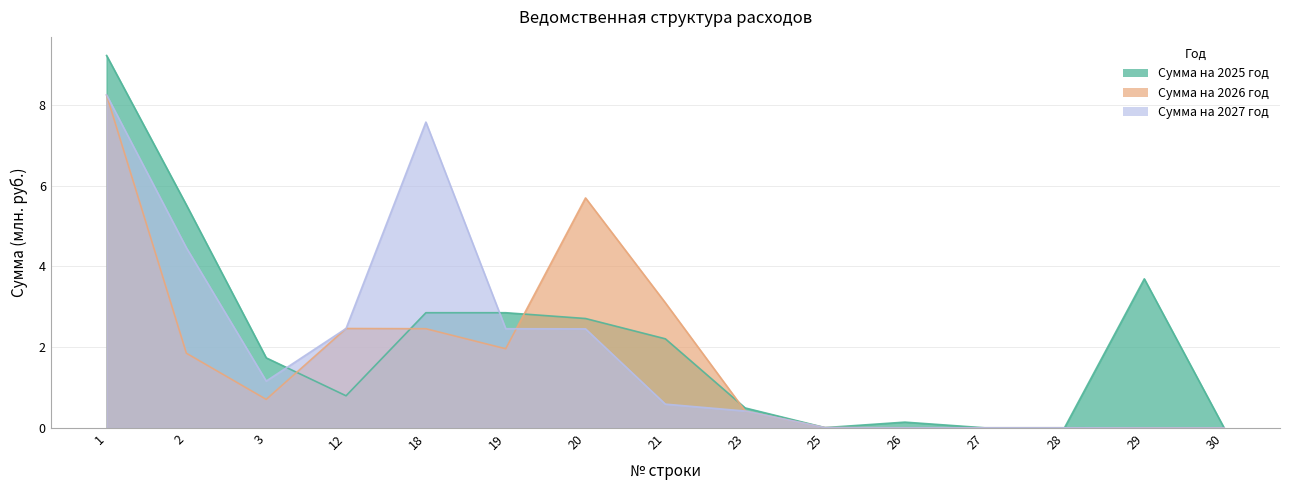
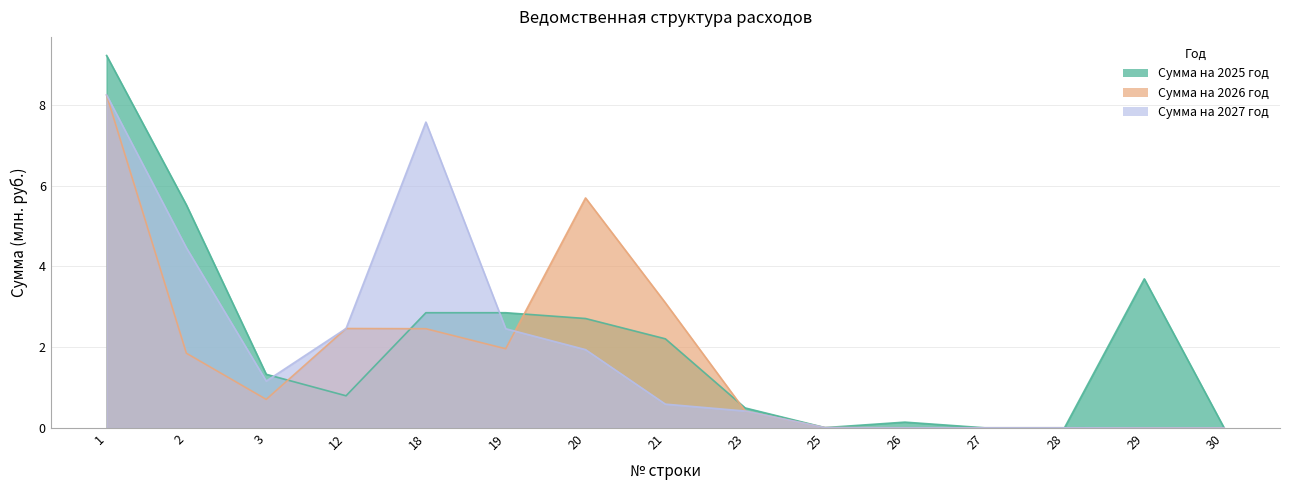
  {
    "Сумма на 2025 год": {
      "1": 9.2,
      "2": 5.5,
-     "3": 1.7,
+     "3": 1.3,
      "12": 0.8,
      "18": 2.9,
      "19": 2.9,
      "20": 2.7,
      "21": 2.2,
      "23": 0.5,
      "26": 0.1,
      "29": 3.7
    },
    "Сумма на 2026 год": {
      "2": 1.9,
      "3": 0.7,
      "18": 2.5,
      "19": 2.0,
      "20": 5.7,
      "21": 3.1
    },
    "Сумма на 2027 год": {
      "2": 4.5,
      "3": 1.2,
      "18": 7.6,
      "19": 2.5,
-     "20": 2.5,
+     "20": 1.9,
      "21": 0.6
    }
  }
